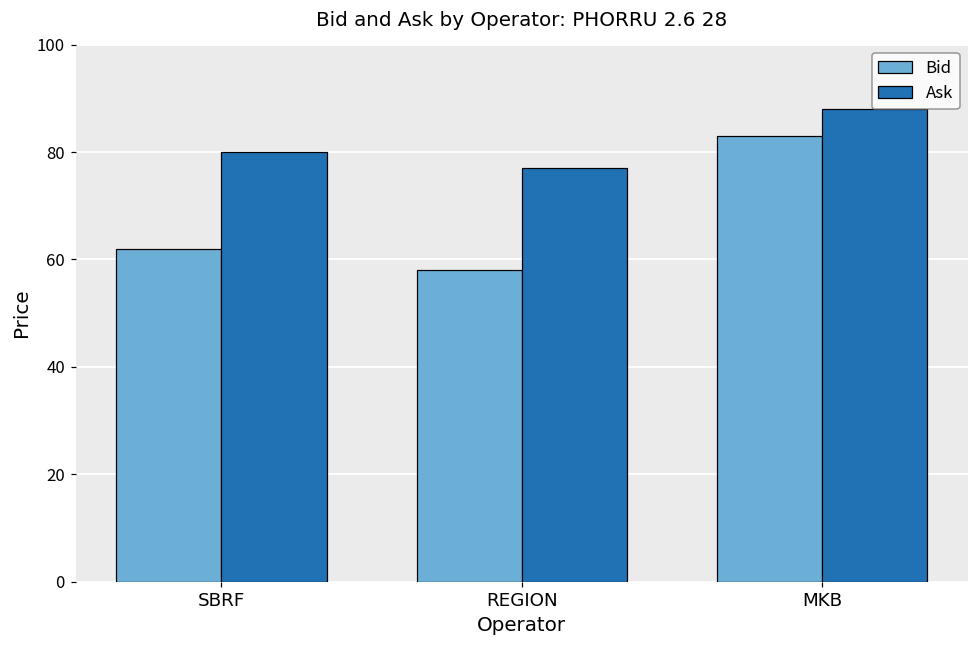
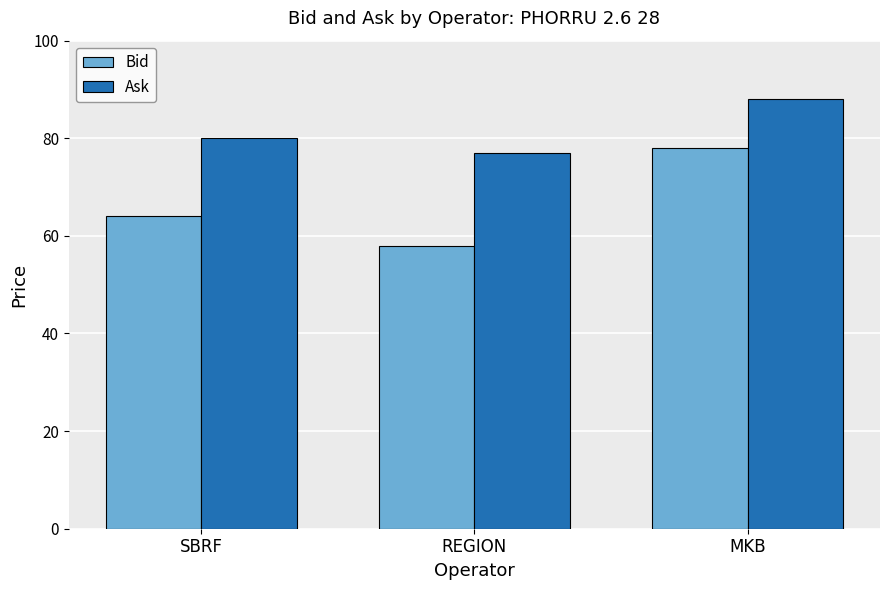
  {
    "Bid": {
-     "SBRF": 62,
+     "SBRF": 64,
      "REGION": 58,
-     "MKB": 83
+     "MKB": 78
    },
    "Ask": {
      "SBRF": 80,
      "REGION": 77,
      "MKB": 88
    }
  }
